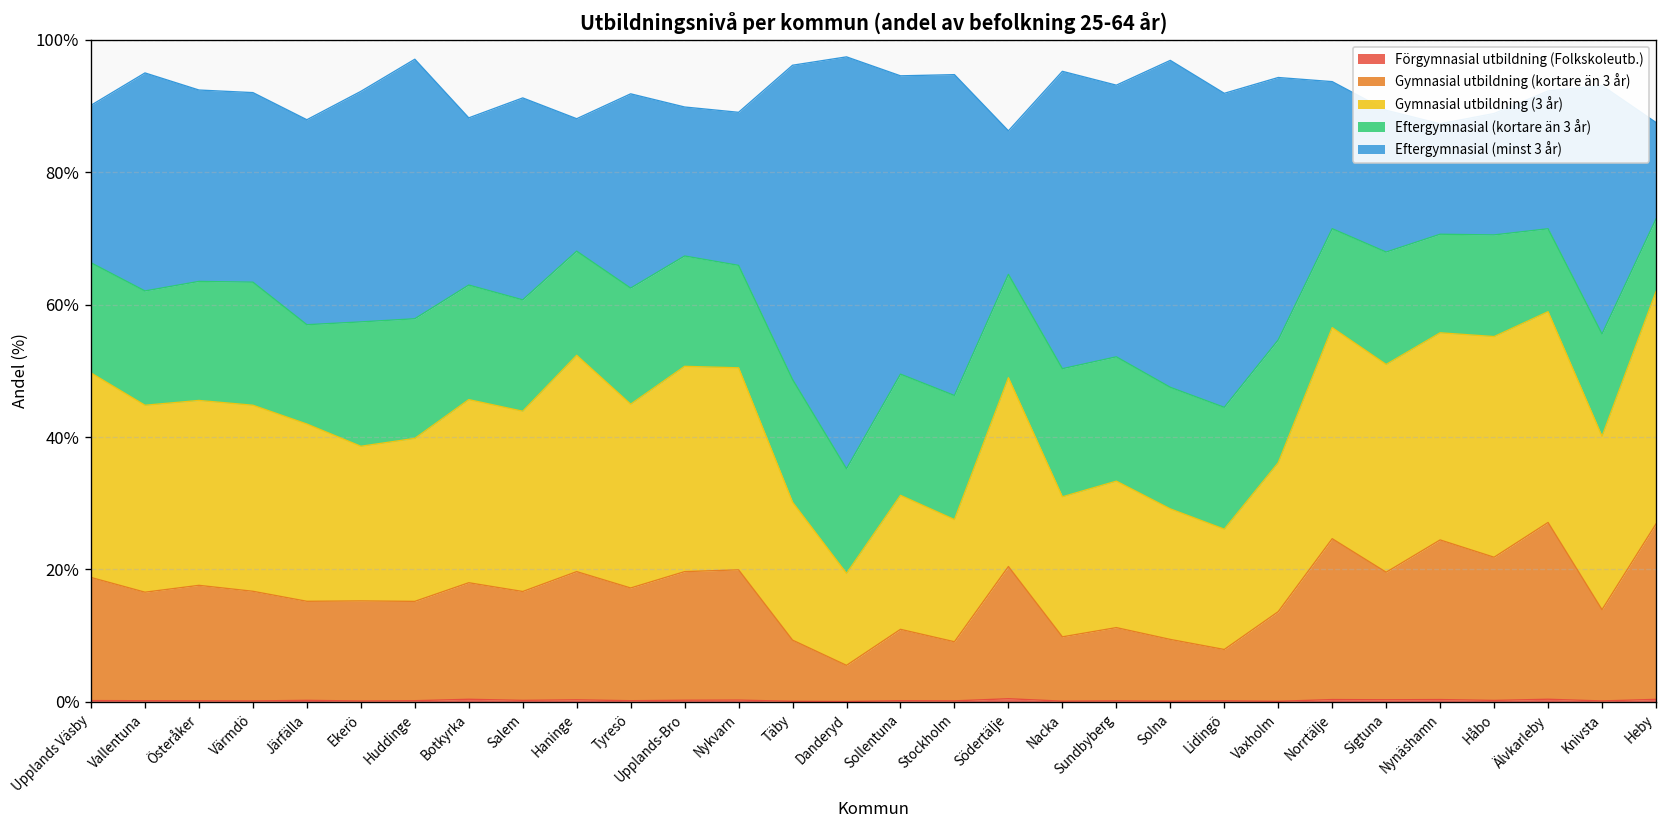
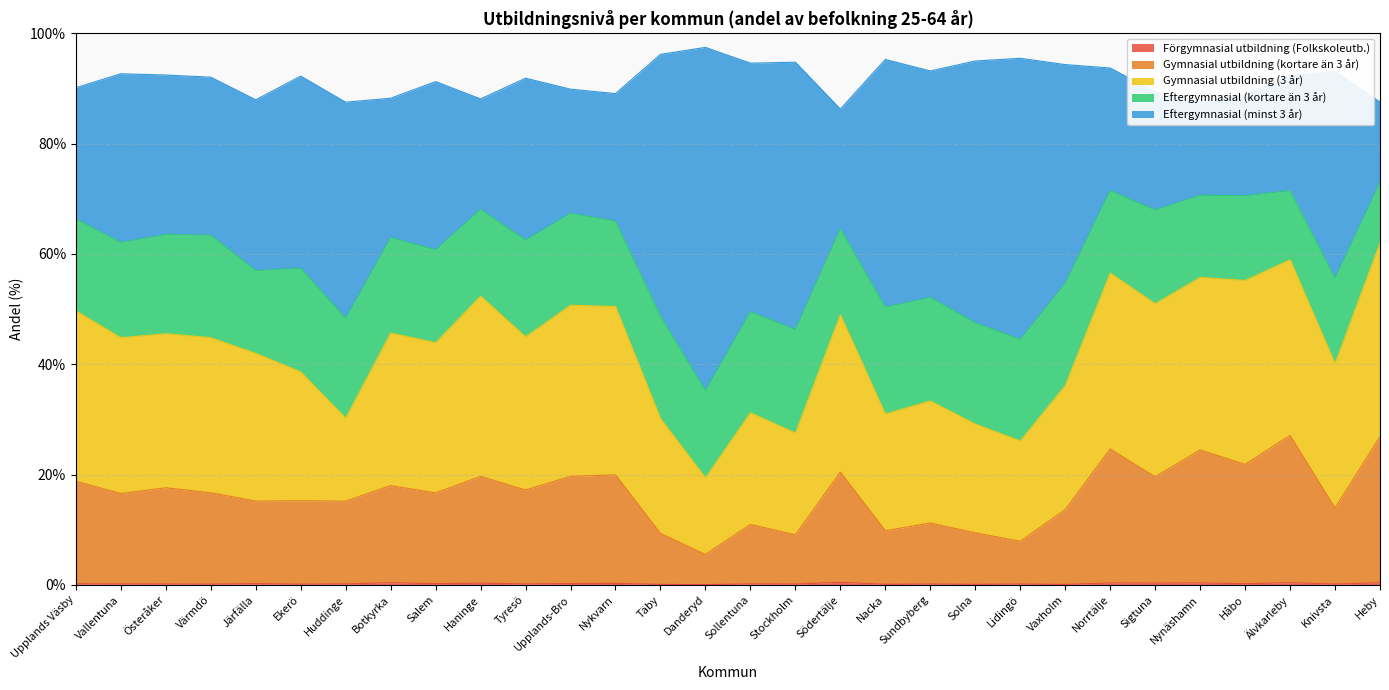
  {
    "Gymnasial utbildning (3 år)": {
      "Upplands Väsby": "31%",
      "Vallentuna": "28%",
      "Österåker": "28%",
      "Värmdö": "28%",
      "Järfälla": "27%",
      "Ekerö": "23%",
-     "Huddinge": "25%",
+     "Huddinge": "15%",
      "Botkyrka": "28%",
      "Salem": "27%",
      "Haninge": "33%",
      "Tyresö": "28%",
      "Upplands-Bro": "31%",
      "Nykvarn": "31%",
      "Täby": "21%",
      "Danderyd": "14%",
      "Sollentuna": "20%",
      "Stockholm": "18%",
      "Södertälje": "29%",
      "Nacka": "21%",
      "Sundbyberg": "22%",
      "Solna": "20%",
      "Lidingö": "18%",
      "Vaxholm": "23%",
      "Norrtälje": "32%",
      "Sigtuna": "31%",
      "Nynäshamn": "31%",
      "Håbo": "33%",
      "Älvkarleby": "32%",
      "Knivsta": "26%",
      "Heby": "35%"
    },
    "Eftergymnasial (kortare än 3 år)": {
      "Upplands Väsby": "17%",
      "Vallentuna": "17%",
      "Österåker": "18%",
      "Värmdö": "19%",
      "Järfälla": "15%",
      "Ekerö": "19%",
      "Huddinge": "18%",
      "Botkyrka": "17%",
      "Salem": "17%",
      "Haninge": "16%",
      "Tyresö": "18%",
      "Upplands-Bro": "17%",
      "Nykvarn": "15%",
      "Täby": "19%",
      "Danderyd": "16%",
      "Sollentuna": "18%",
      "Stockholm": "19%",
      "Södertälje": "16%",
      "Nacka": "19%",
      "Sundbyberg": "19%",
      "Solna": "18%",
      "Lidingö": "18%",
      "Vaxholm": "19%",
      "Norrtälje": "15%",
      "Sigtuna": "17%",
      "Nynäshamn": "15%",
      "Håbo": "15%",
      "Älvkarleby": "13%",
      "Knivsta": "15%",
      "Heby": "11%"
    },
    "Eftergymnasial (minst 3 år)": {
      "Upplands Väsby": "24%",
-     "Vallentuna": "33%",
+     "Vallentuna": "31%",
      "Österåker": "29%",
      "Värmdö": "29%",
      "Järfälla": "31%",
      "Ekerö": "35%",
      "Huddinge": "39%",
      "Botkyrka": "25%",
      "Salem": "31%",
      "Haninge": "20%",
      "Tyresö": "29%",
      "Upplands-Bro": "23%",
      "Nykvarn": "23%",
      "Täby": "47%",
      "Danderyd": "62%",
      "Sollentuna": "45%",
      "Stockholm": "48%",
      "Södertälje": "22%",
      "Nacka": "45%",
      "Sundbyberg": "41%",
-     "Solna": "49%",
-     "Lidingö": "47%",
+     "Solna": "47%",
+     "Lidingö": "51%",
      "Vaxholm": "40%",
      "Norrtälje": "22%",
      "Heby": "15%"
    }
  }
